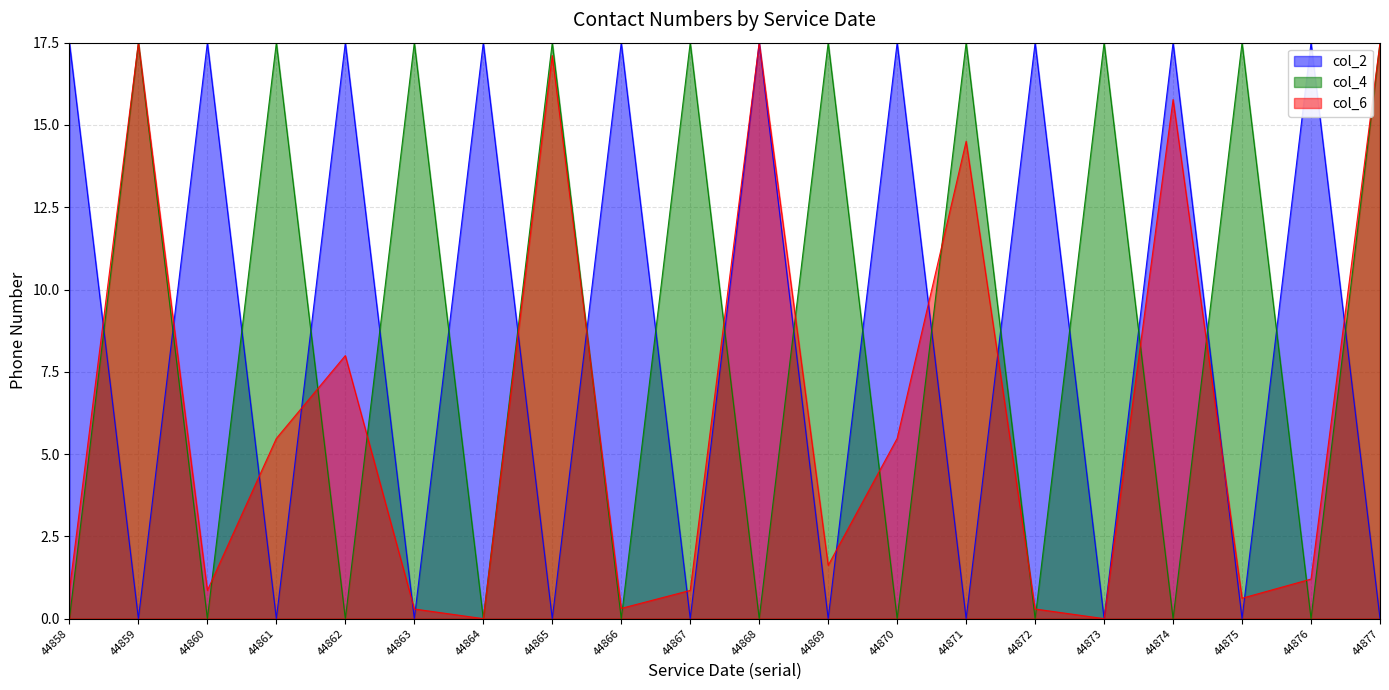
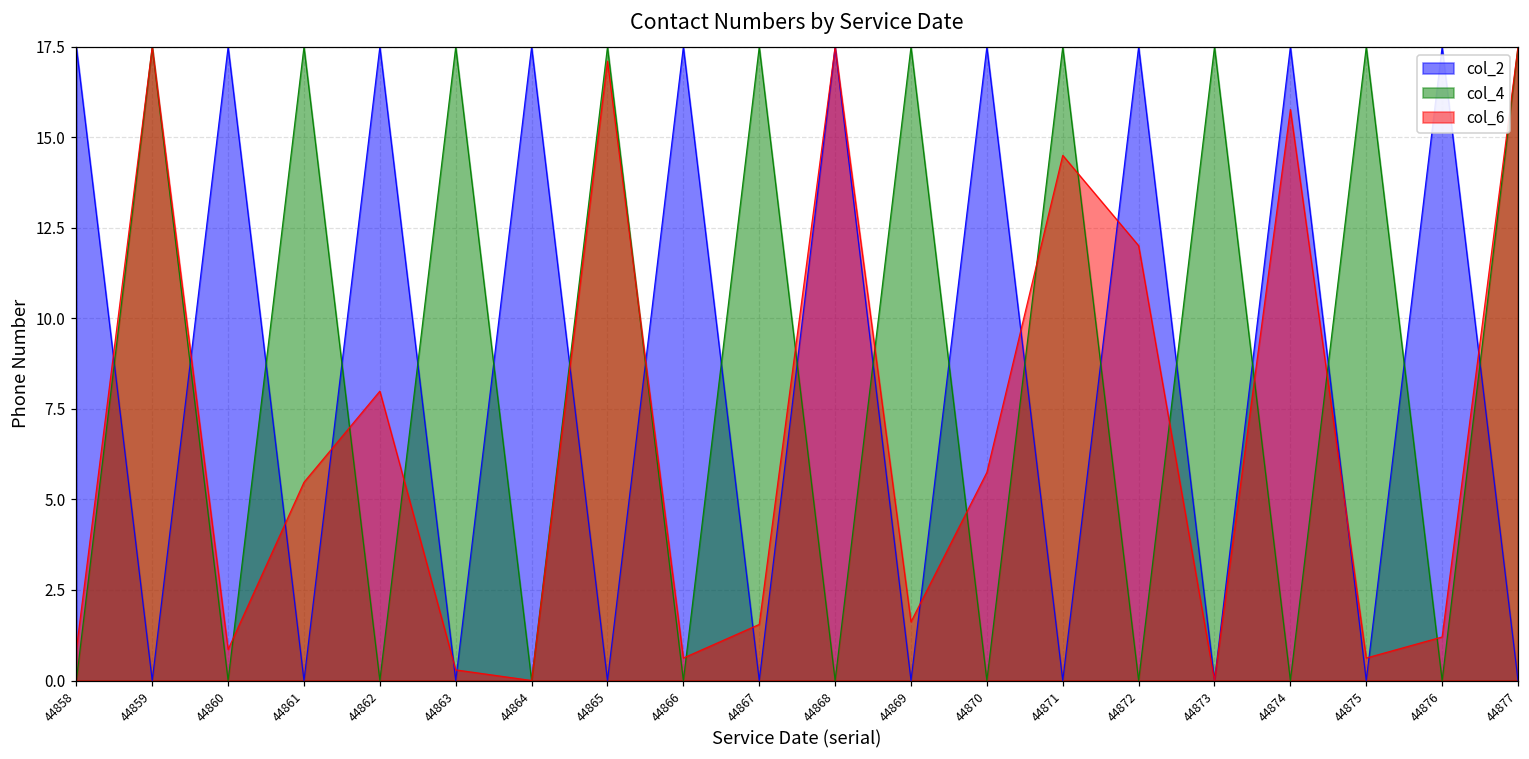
  {
    "col_2": {
      "44858": 17.5,
      "44859": 0.0,
      "44860": 17.5,
      "44861": 0.0,
      "44862": 17.5,
      "44863": 0.0,
      "44864": 17.5,
      "44865": 0.0,
      "44866": 17.5,
      "44867": 0.0,
      "44869": 0.0,
      "44870": 17.5,
      "44871": 0.0,
      "44872": 17.5,
      "44874": 17.5,
      "44875": 0.0,
      "44876": 17.5,
      "44877": 0.0
    },
    "col_4": {
      "44858": 0.0,
      "44860": 0.0,
      "44861": 17.5,
      "44862": 0.0,
      "44863": 17.5,
      "44865": 17.5,
      "44866": 0.0,
      "44867": 17.5,
      "44868": 0.0,
      "44869": 17.5,
      "44870": 0.0,
      "44871": 17.5,
      "44872": 0.0,
      "44873": 17.5,
      "44874": 0.0,
      "44875": 17.5,
      "44876": 0.0
    },
    "col_6": {
      "44858": 0.9,
      "44860": 0.9,
      "44861": 5.5,
      "44862": 8.0,
      "44863": 0.3,
      "44865": 17.1,
-     "44866": 0.3,
-     "44867": 0.9,
+     "44866": 0.6,
+     "44867": 1.5,
      "44869": 1.6,
-     "44870": 5.5,
+     "44870": 5.7,
      "44871": 14.5,
-     "44872": 0.3,
+     "44872": 12.0,
      "44874": 15.8,
      "44875": 0.6,
      "44876": 1.2
    }
  }
